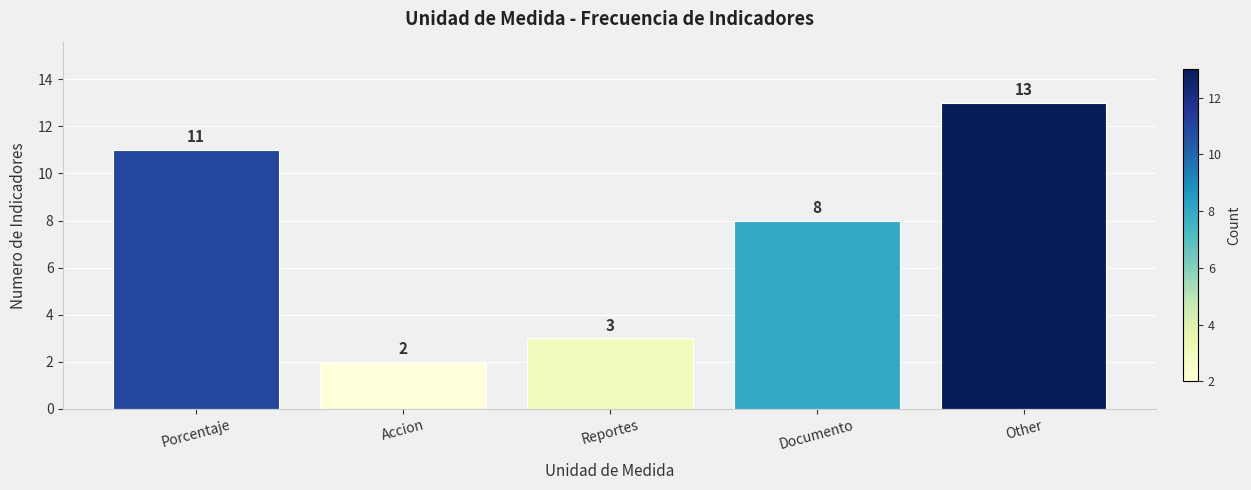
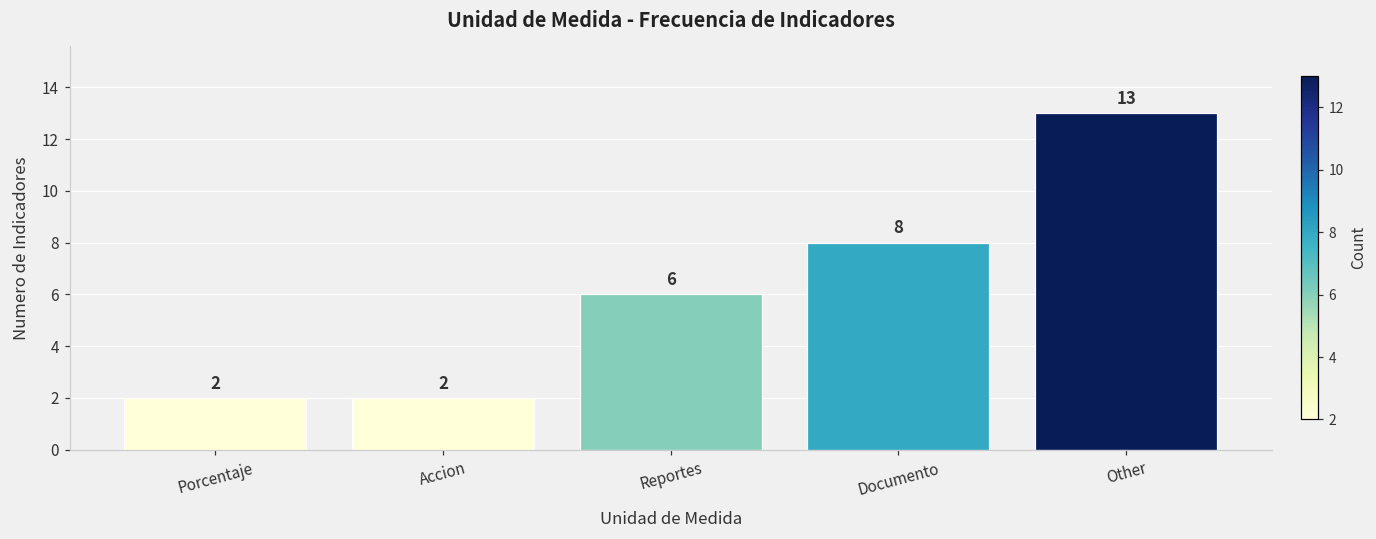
  {
-   "Porcentaje": 11,
+   "Porcentaje": 2,
    "Accion": 2,
-   "Reportes": 3,
+   "Reportes": 6,
    "Documento": 8,
    "Other": 13
  }
